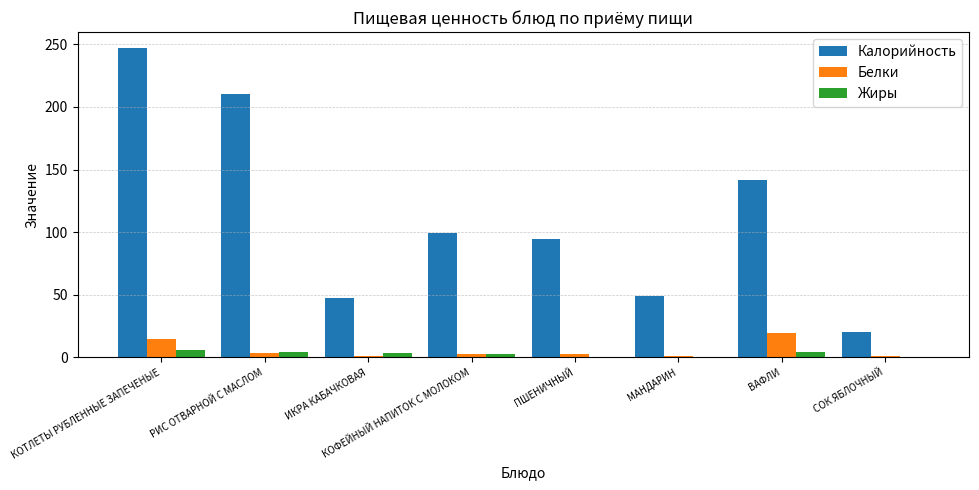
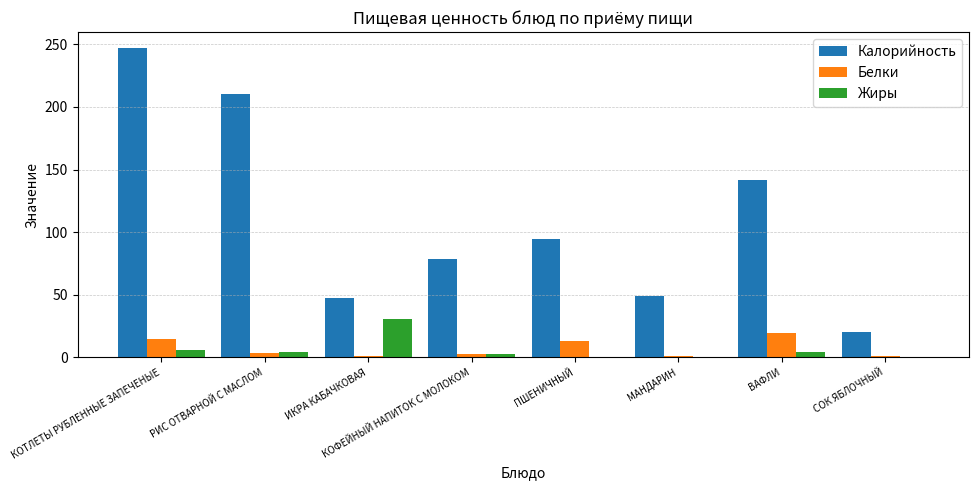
  {
    "Калорийность": {
      "КОТЛЕТЫ РУБЛЕННЫЕ ЗАПЕЧЕНЫЕ": 247,
      "РИС ОТВАРНОЙ С МАСЛОМ": 211,
      "ИКРА КАБАЧКОВАЯ": 48,
-     "КОФЕЙНЫЙ НАПИТОК С МОЛОКОМ": 99,
+     "КОФЕЙНЫЙ НАПИТОК С МОЛОКОМ": 79,
      "ПШЕНИЧНЫЙ": 95,
      "МАНДАРИН": 49,
      "ВАФЛИ": 142,
      "СОК ЯБЛОЧНЫЙ": 20
    },
    "Белки": {
      "КОТЛЕТЫ РУБЛЕННЫЕ ЗАПЕЧЕНЫЕ": 14,
      "РИС ОТВАРНОЙ С МАСЛОМ": 4,
      "КОФЕЙНЫЙ НАПИТОК С МОЛОКОМ": 3,
-     "ПШЕНИЧНЫЙ": 3,
+     "ПШЕНИЧНЫЙ": 13,
      "ВАФЛИ": 20
    },
    "Жиры": {
      "КОТЛЕТЫ РУБЛЕННЫЕ ЗАПЕЧЕНЫЕ": 6,
      "РИС ОТВАРНОЙ С МАСЛОМ": 5,
-     "ИКРА КАБАЧКОВАЯ": 4,
+     "ИКРА КАБАЧКОВАЯ": 31,
      "КОФЕЙНЫЙ НАПИТОК С МОЛОКОМ": 2,
      "ВАФЛИ": 5
    }
  }
